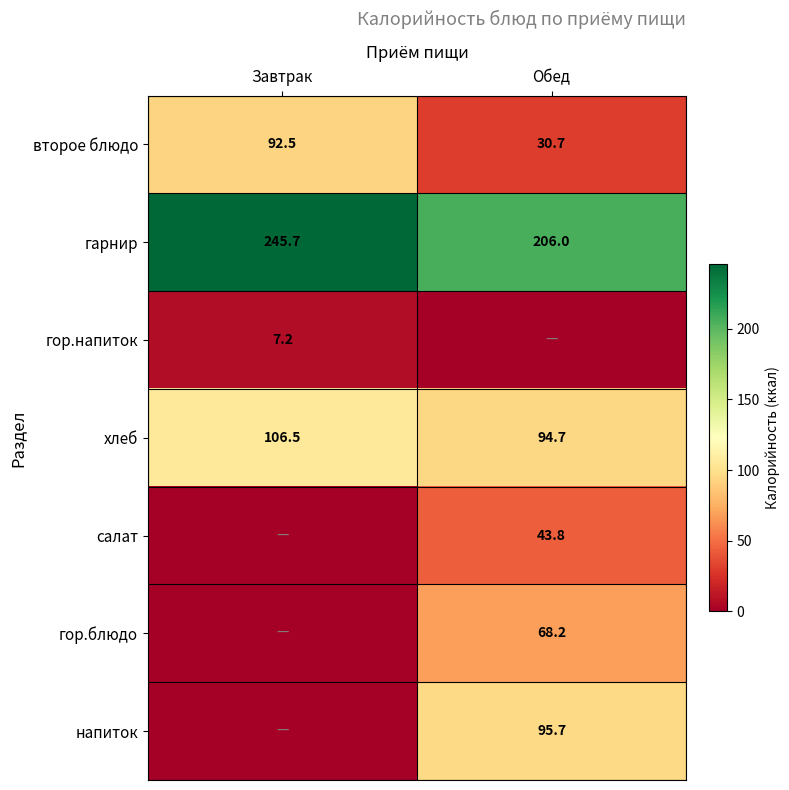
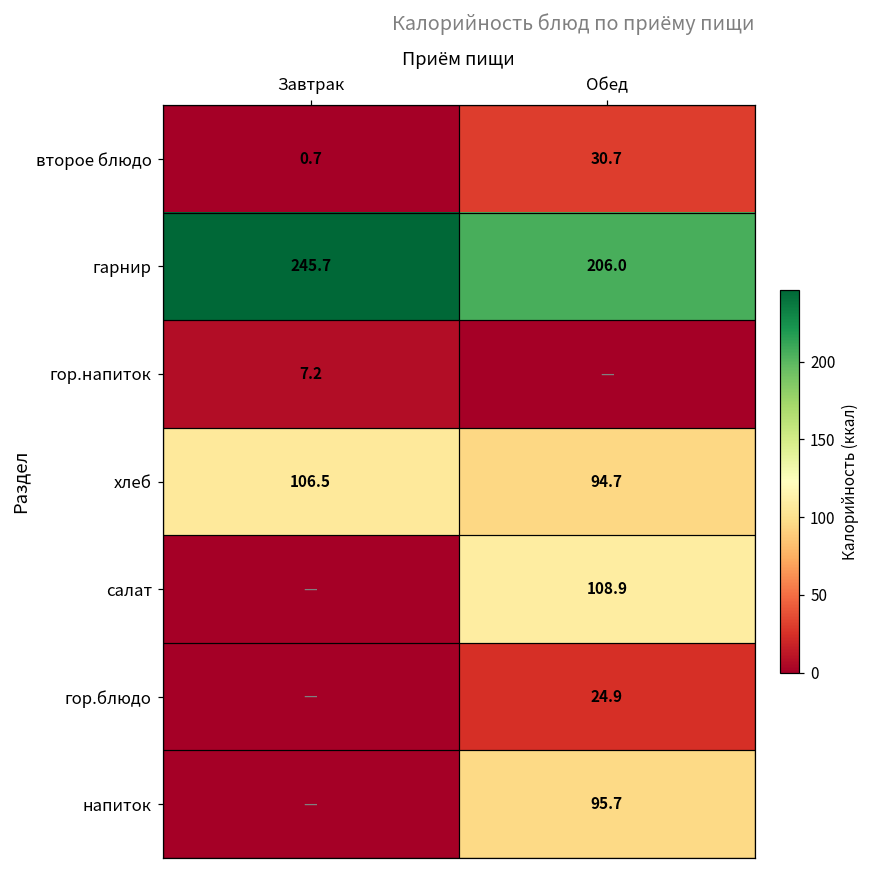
  {
    "второе блюдо": {
-     "Завтрак": 92.5,
+     "Завтрак": 0.7,
      "Обед": 30.7
    },
    "гарнир": {
      "Завтрак": 245.7,
      "Обед": 206.0
    },
    "гор.напиток": {
      "Завтрак": 7.2
    },
    "хлеб": {
      "Завтрак": 106.5,
      "Обед": 94.7
    },
    "салат": {
-     "Обед": 43.8
+     "Обед": 108.9
    },
    "гор.блюдо": {
-     "Обед": 68.2
+     "Обед": 24.9
    },
    "напиток": {
      "Обед": 95.7
    }
  }
